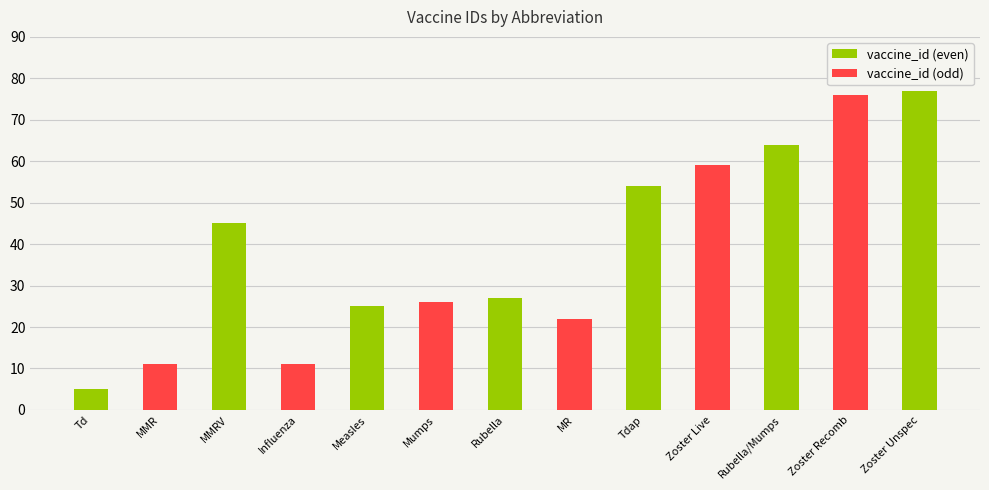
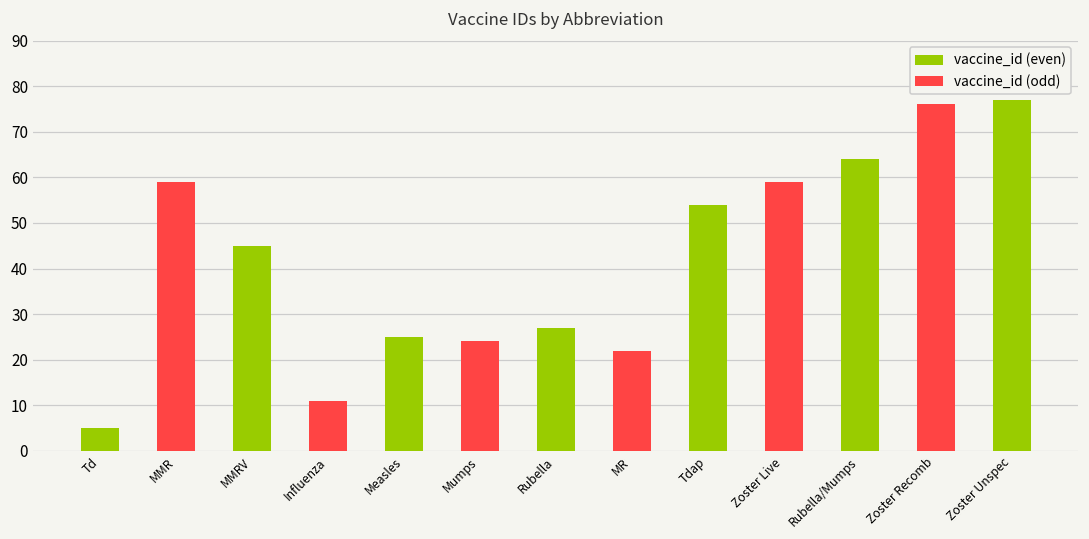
  {
    "vaccine_id (even)": {
      "Td": 5,
      "MMRV": 45,
      "Measles": 25,
      "Rubella": 27,
      "Tdap": 54,
      "Rubella/Mumps": 64,
      "Zoster Unspec": 77
    },
    "vaccine_id (odd)": {
-     "MMR": 11,
+     "MMR": 59,
      "Influenza": 11,
-     "Mumps": 26,
+     "Mumps": 24,
      "MR": 22,
      "Zoster Live": 59,
      "Zoster Recomb": 76
    }
  }
